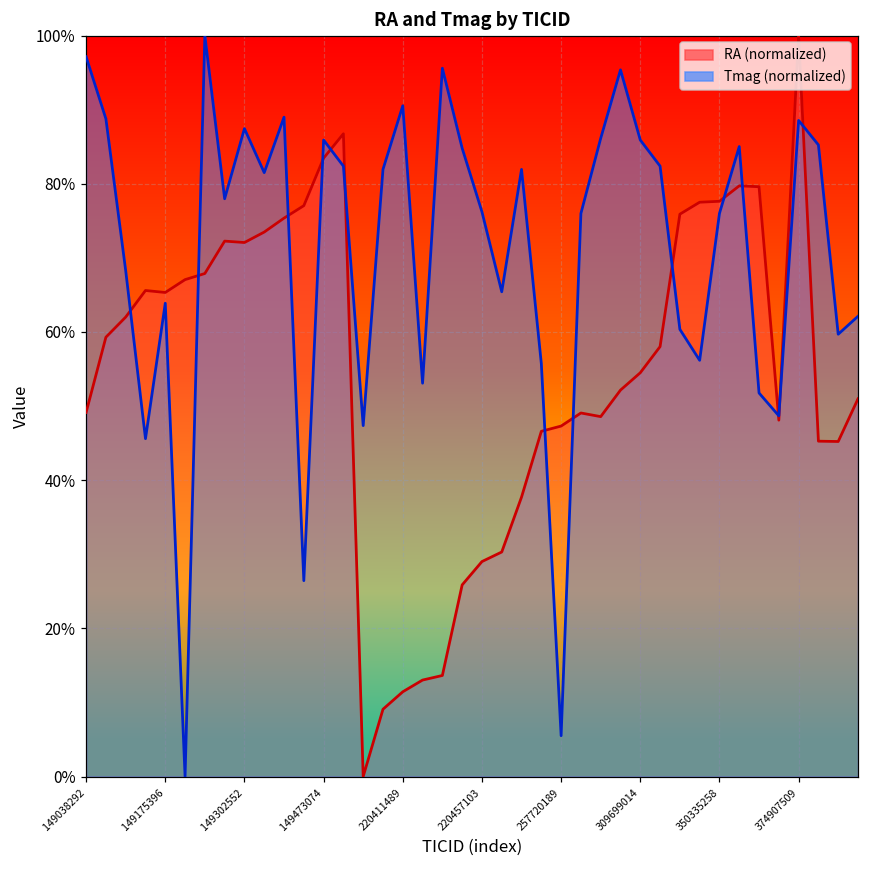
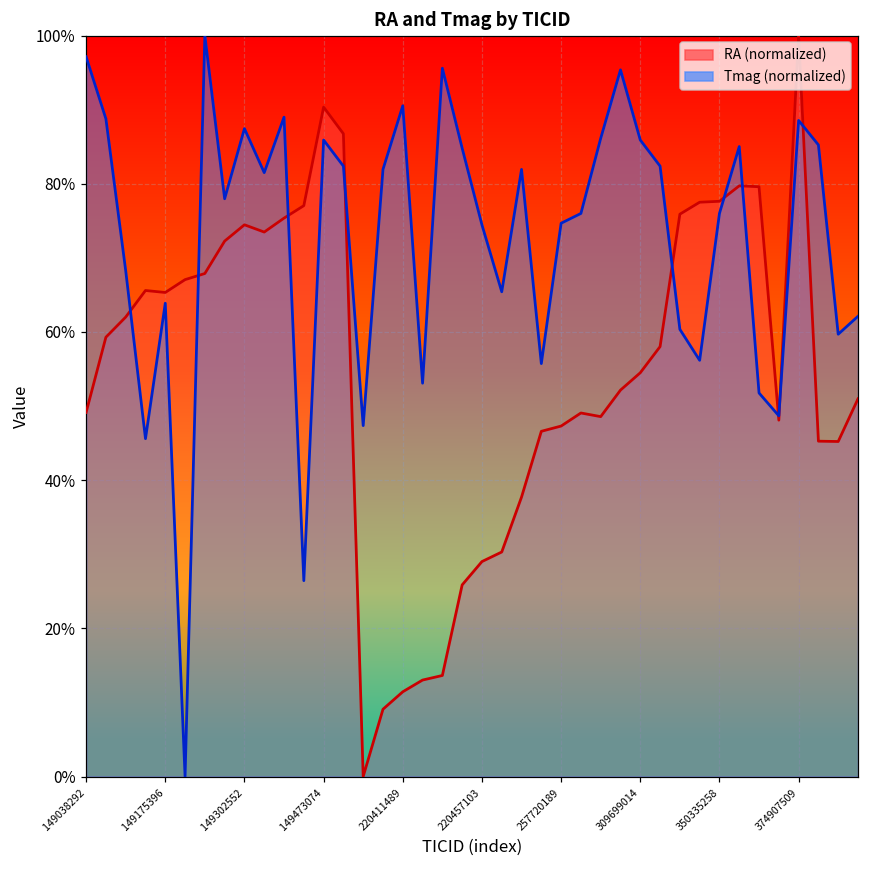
  {
    "RA (normalized)": {
      "149038292": "49%",
      "149175396": "65%",
-     "149302552": "72%",
-     "149473074": "83%",
+     "149302552": "74%",
+     "149473074": "90%",
      "220411489": "11%",
      "220457103": "29%",
      "257720189": "47%",
      "309699014": "54%",
      "350335258": "78%",
      "374907509": "100%"
    },
    "Tmag (normalized)": {
      "149038292": "97%",
      "149175396": "64%",
      "149302552": "87%",
      "149473074": "86%",
      "220411489": "91%",
-     "220457103": "76%",
-     "257720189": "6%",
+     "220457103": "74%",
+     "257720189": "75%",
      "309699014": "86%",
      "350335258": "76%",
      "374907509": "89%"
    }
  }
